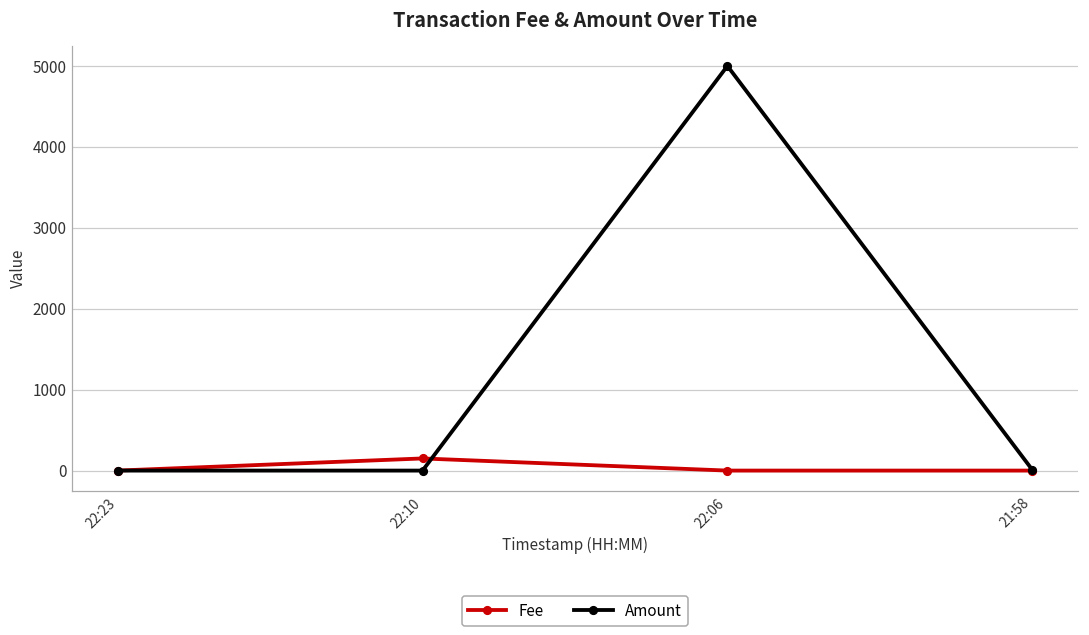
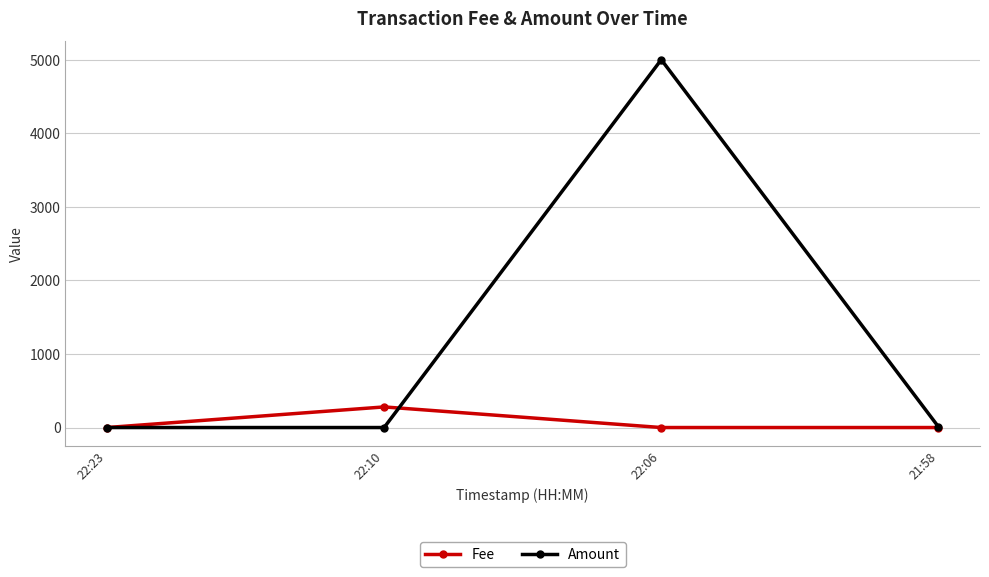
  {
    "Fee": {
-     "22:10": 200,
+     "22:10": 300,
      "22:06": 0
    },
    "Amount": {
      "22:10": 0,
      "22:06": 5000
    }
  }
